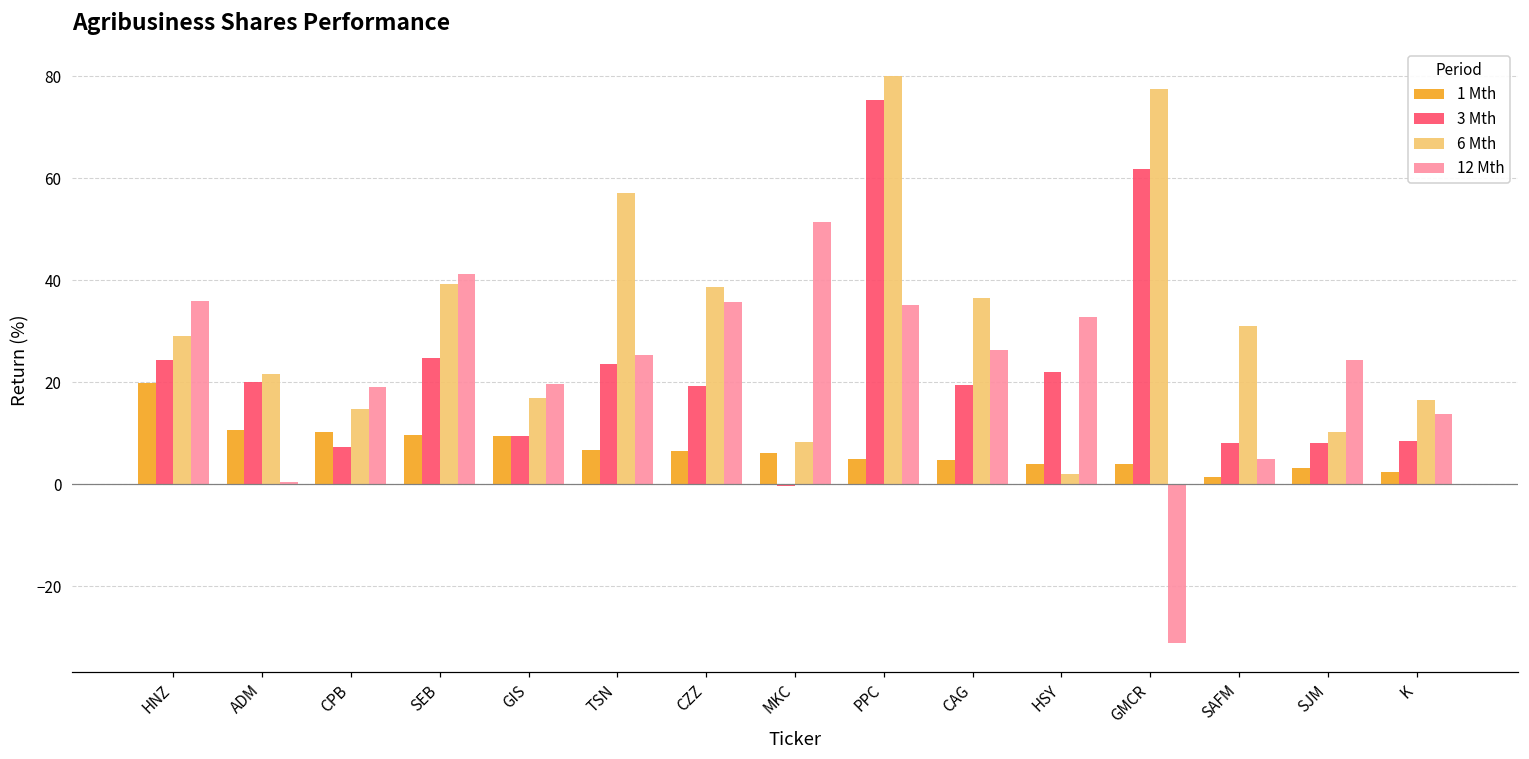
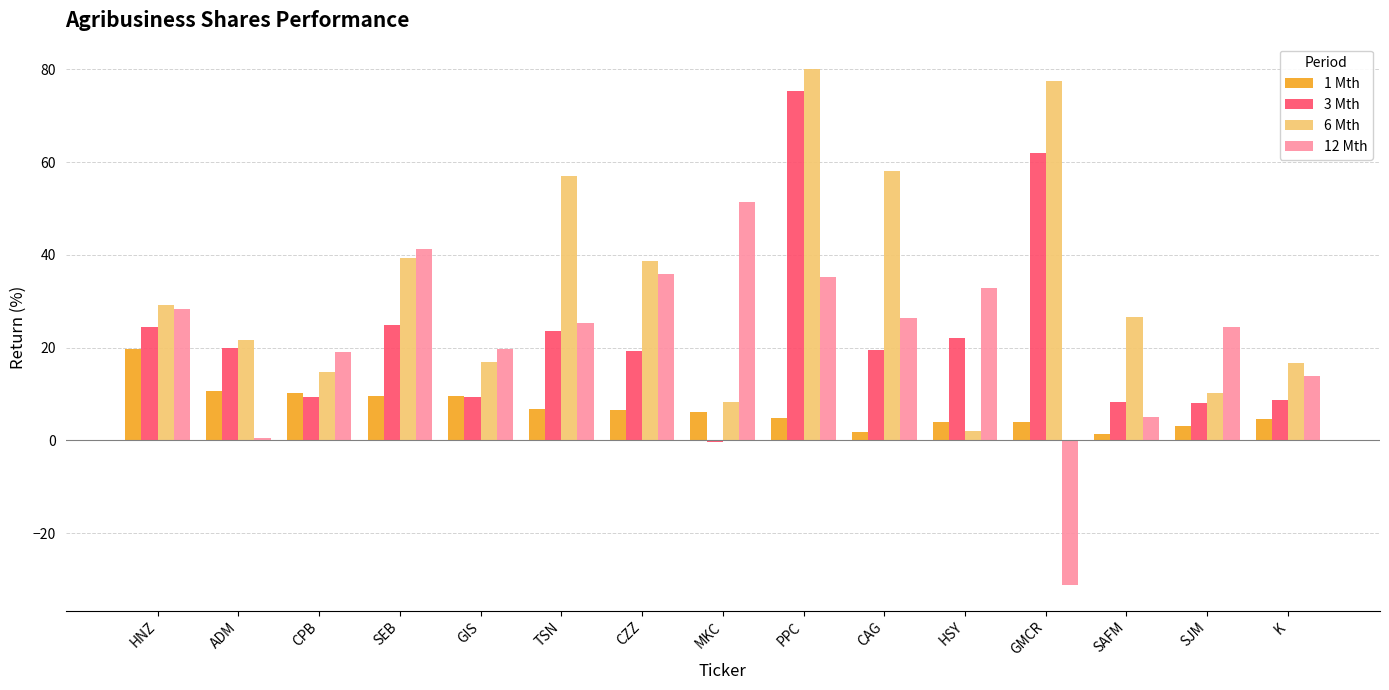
  {
    "1 Mth": {
      "HNZ": 20,
      "ADM": 11,
      "CPB": 10,
      "SEB": 10,
      "GIS": 10,
      "TSN": 7,
      "CZZ": 7,
      "MKC": 6,
      "PPC": 5,
-     "CAG": 5,
+     "CAG": 2,
      "HSY": 4,
      "GMCR": 4,
      "SAFM": 1,
      "SJM": 3,
-     "K": 2
+     "K": 5
    },
    "3 Mth": {
      "HNZ": 24,
      "ADM": 20,
-     "CPB": 7,
+     "CPB": 9,
      "SEB": 25,
      "GIS": 9,
      "TSN": 24,
      "CZZ": 19,
      "PPC": 75,
      "CAG": 19,
      "HSY": 22,
      "GMCR": 62,
      "SAFM": 8,
      "SJM": 8,
      "K": 9
    },
    "6 Mth": {
      "HNZ": 29,
      "ADM": 22,
      "CPB": 15,
      "SEB": 39,
      "GIS": 17,
      "TSN": 57,
      "CZZ": 39,
      "MKC": 8,
      "PPC": 80,
-     "CAG": 37,
+     "CAG": 58,
      "HSY": 2,
      "GMCR": 78,
-     "SAFM": 31,
+     "SAFM": 27,
      "SJM": 10,
      "K": 17
    },
    "12 Mth": {
-     "HNZ": 36,
+     "HNZ": 28,
      "CPB": 19,
      "SEB": 41,
      "GIS": 20,
      "TSN": 25,
      "CZZ": 36,
      "MKC": 51,
      "PPC": 35,
      "CAG": 26,
      "HSY": 33,
      "GMCR": -31,
      "SAFM": 5,
      "SJM": 24,
      "K": 14
    }
  }
